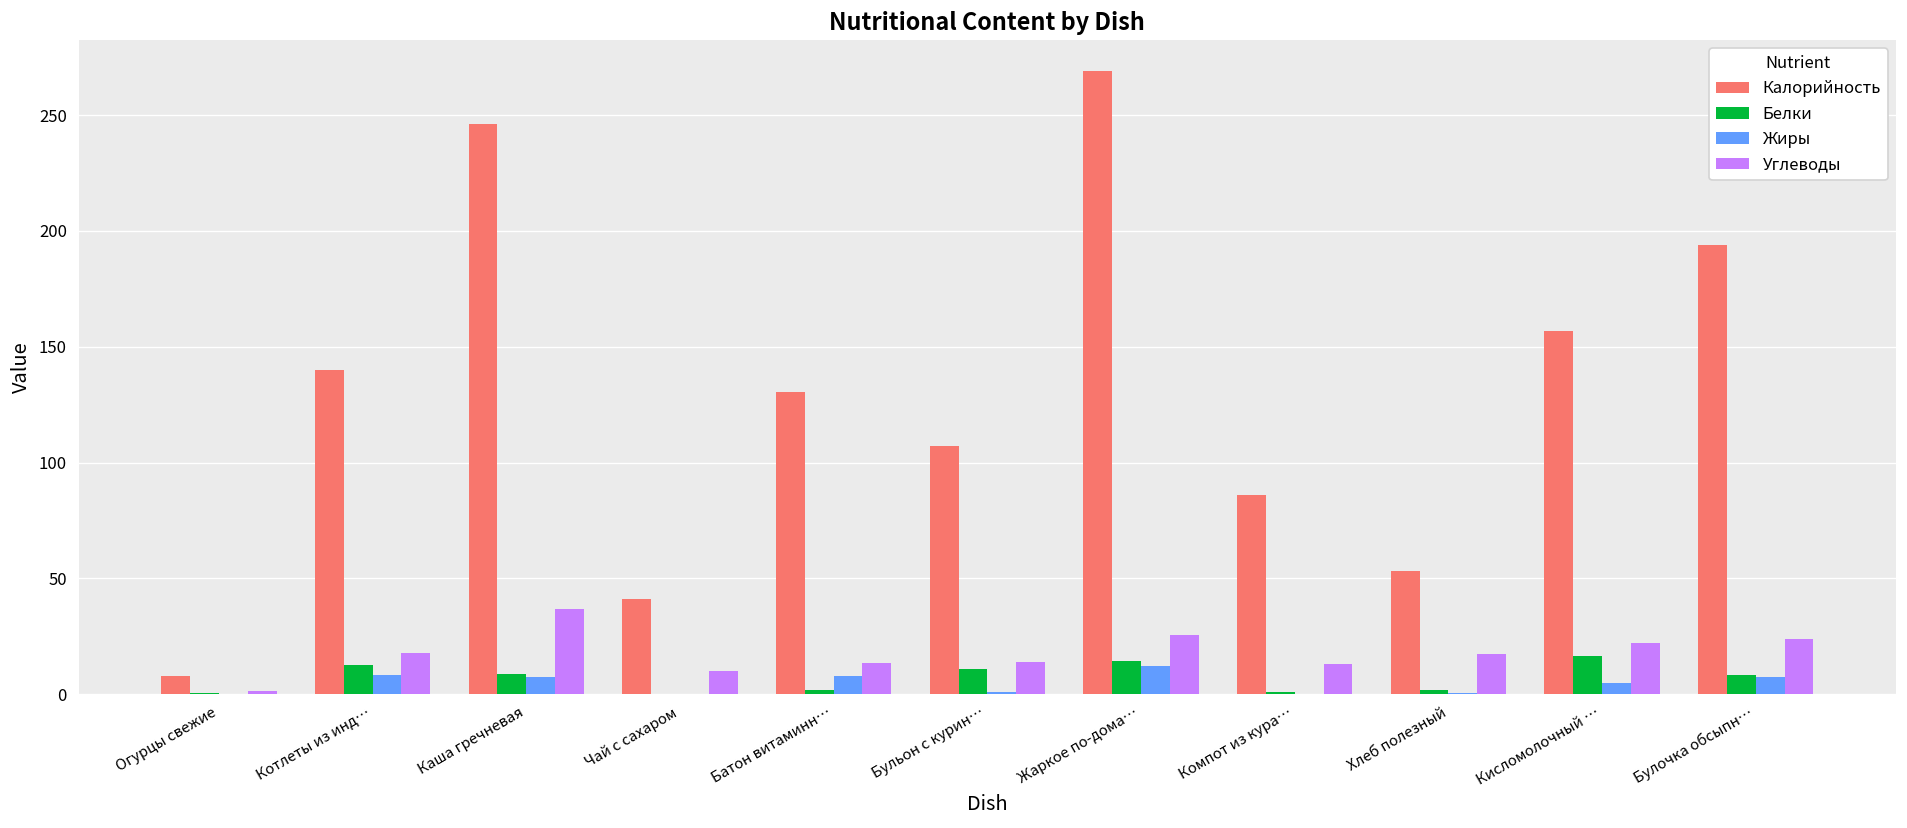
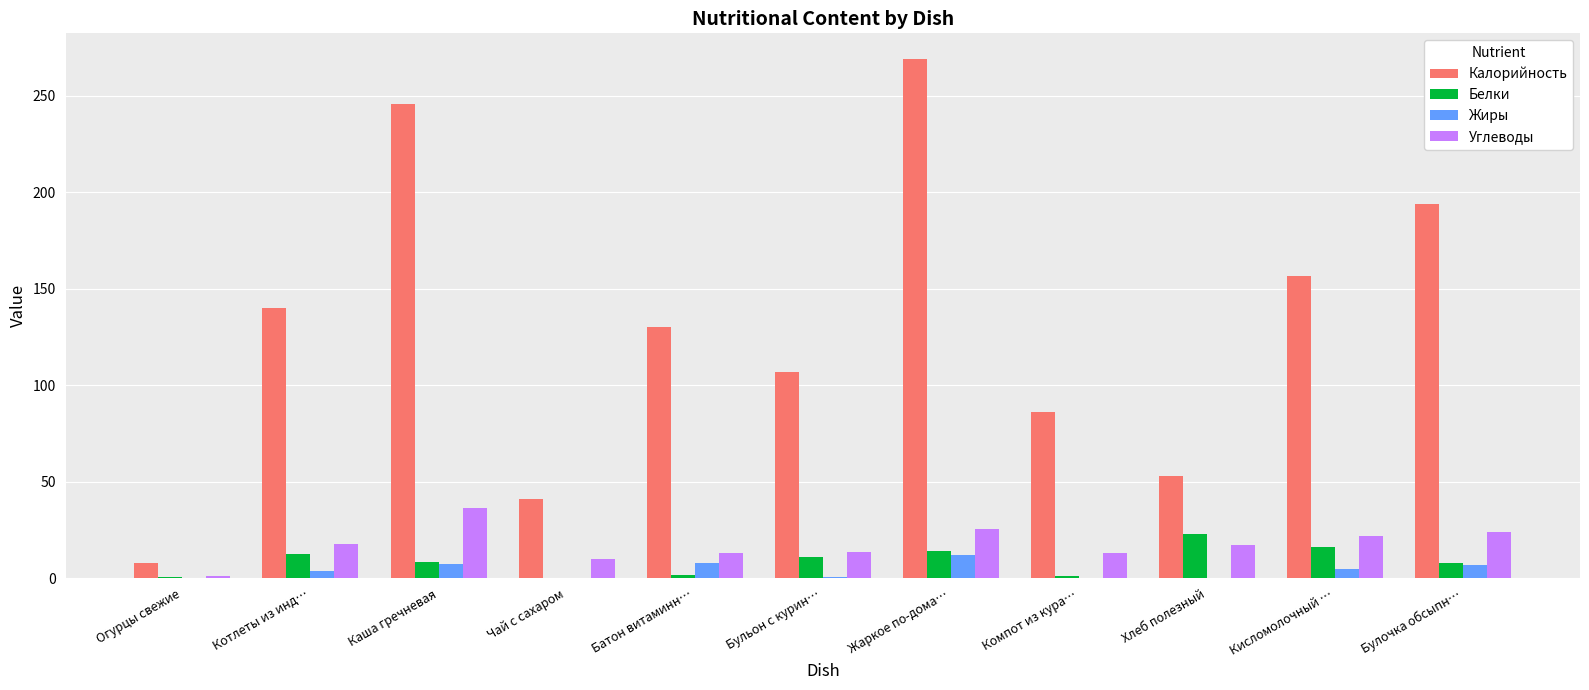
  {
    "Калорийность": {
      "Огурцы свежие": 8,
      "Котлеты из инд…": 140,
      "Каша гречневая": 246,
      "Чай с сахаром": 41,
      "Батон витаминн…": 130,
      "Бульон с курин…": 107,
      "Жаркое по-дома…": 269,
      "Компот из кура…": 86,
      "Хлеб полезный": 53,
      "Кисломолочный …": 157,
      "Булочка обсыпн…": 194
    },
    "Белки": {
      "Котлеты из инд…": 13,
      "Каша гречневая": 9,
      "Батон витаминн…": 2,
      "Бульон с курин…": 11,
      "Жаркое по-дома…": 14,
-     "Хлеб полезный": 2,
+     "Хлеб полезный": 23,
      "Кисломолочный …": 16,
      "Булочка обсыпн…": 8
    },
    "Жиры": {
      "Огурцы свежие": 0,
-     "Котлеты из инд…": 8,
+     "Котлеты из инд…": 4,
      "Каша гречневая": 7,
      "Батон витаминн…": 8,
      "Жаркое по-дома…": 12,
      "Компот из кура…": 0,
      "Кисломолочный …": 5,
      "Булочка обсыпн…": 7
    },
    "Углеводы": {
      "Огурцы свежие": 2,
      "Котлеты из инд…": 18,
      "Каша гречневая": 37,
      "Чай с сахаром": 10,
      "Батон витаминн…": 13,
      "Бульон с курин…": 14,
      "Жаркое по-дома…": 26,
      "Компот из кура…": 13,
      "Хлеб полезный": 18,
      "Кисломолочный …": 22,
      "Булочка обсыпн…": 24
    }
  }
